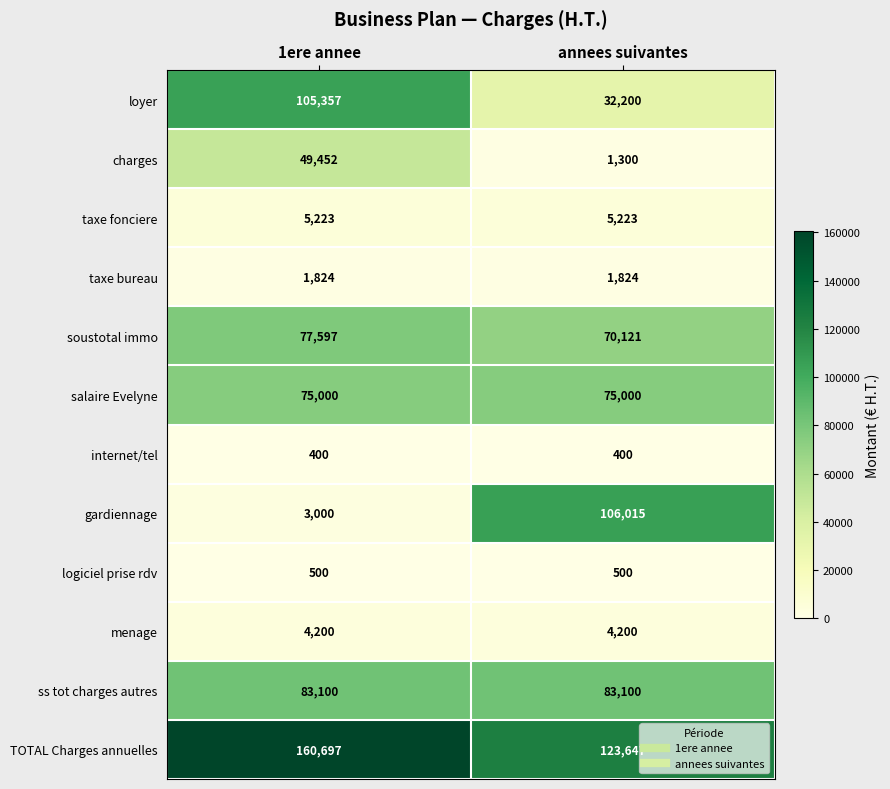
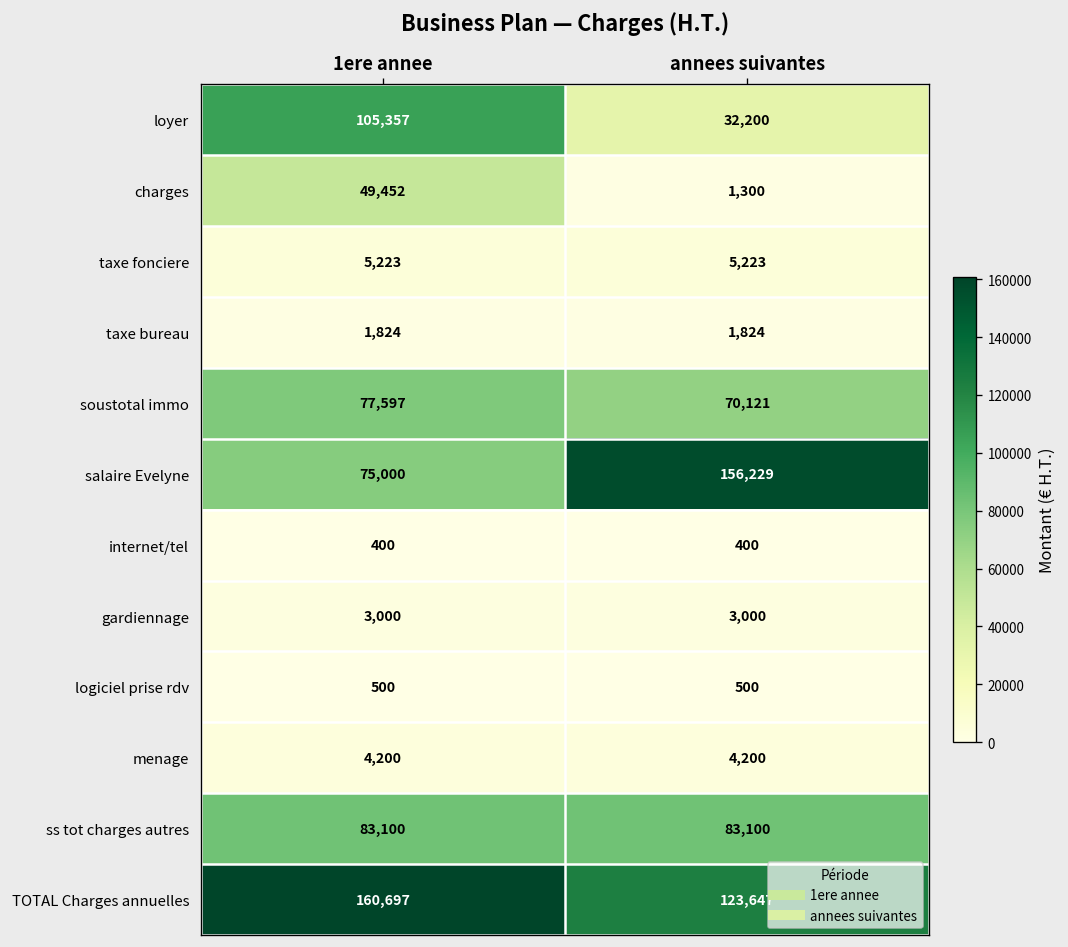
  {
    "loyer": {
      "1ere annee": "105,357",
      "annees suivantes": "32,200"
    },
    "charges": {
      "1ere annee": "49,452",
      "annees suivantes": "1,300"
    },
    "taxe fonciere": {
      "1ere annee": "5,223",
      "annees suivantes": "5,223"
    },
    "taxe bureau": {
      "1ere annee": "1,824",
      "annees suivantes": "1,824"
    },
    "soustotal immo": {
      "1ere annee": "77,597",
      "annees suivantes": "70,121"
    },
    "salaire Evelyne": {
      "1ere annee": "75,000",
-     "annees suivantes": "75,000"
+     "annees suivantes": "156,229"
    },
    "internet/tel": {
      "1ere annee": "400",
      "annees suivantes": "400"
    },
    "gardiennage": {
      "1ere annee": "3,000",
-     "annees suivantes": "106,015"
+     "annees suivantes": "3,000"
    },
    "logiciel prise rdv": {
      "1ere annee": "500",
      "annees suivantes": "500"
    },
    "menage": {
      "1ere annee": "4,200",
      "annees suivantes": "4,200"
    },
    "ss tot charges autres": {
      "1ere annee": "83,100",
      "annees suivantes": "83,100"
    },
    "TOTAL Charges annuelles": {
      "1ere annee": "160,697"
    }
  }
